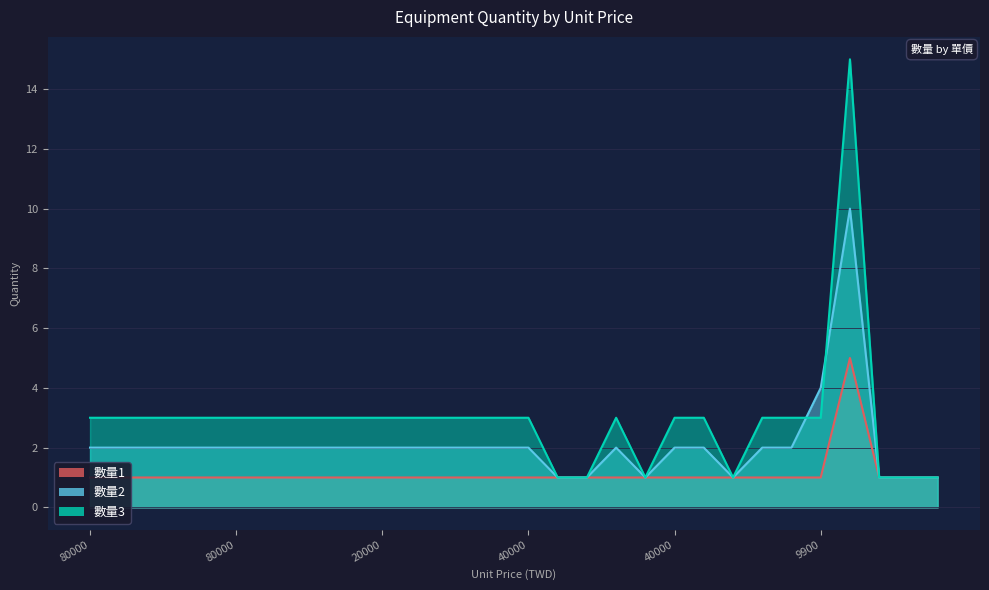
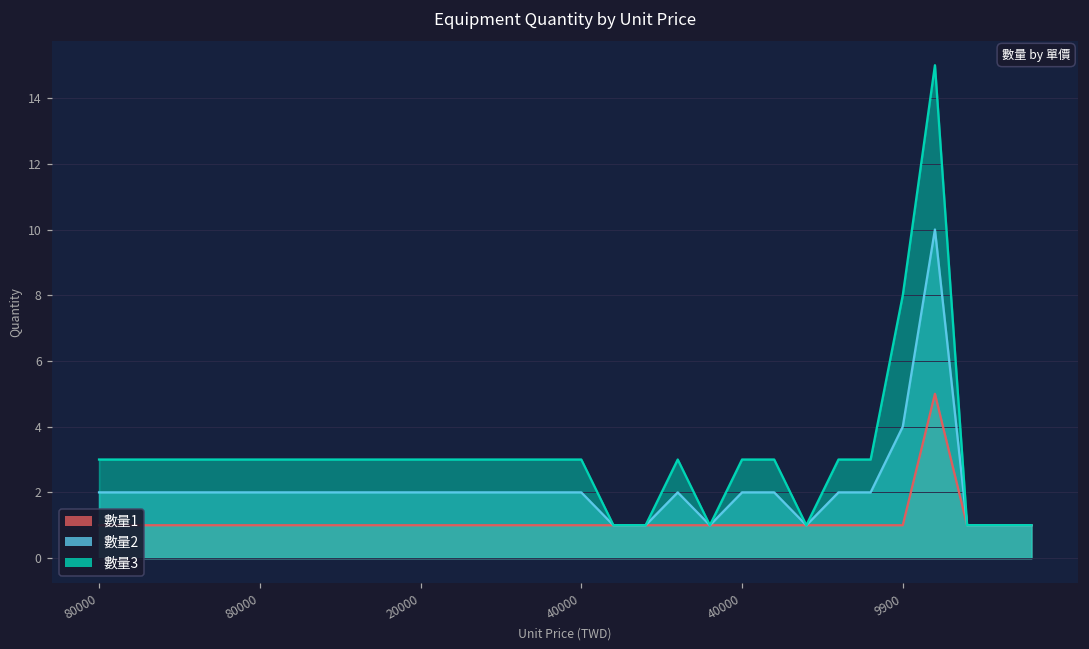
  {
    "數量1": {
      "9900": 1
    },
    "數量2": {
      "9900": 4
    },
    "數量3": {
-     "9900": 3
+     "9900": 8
    }
  }
